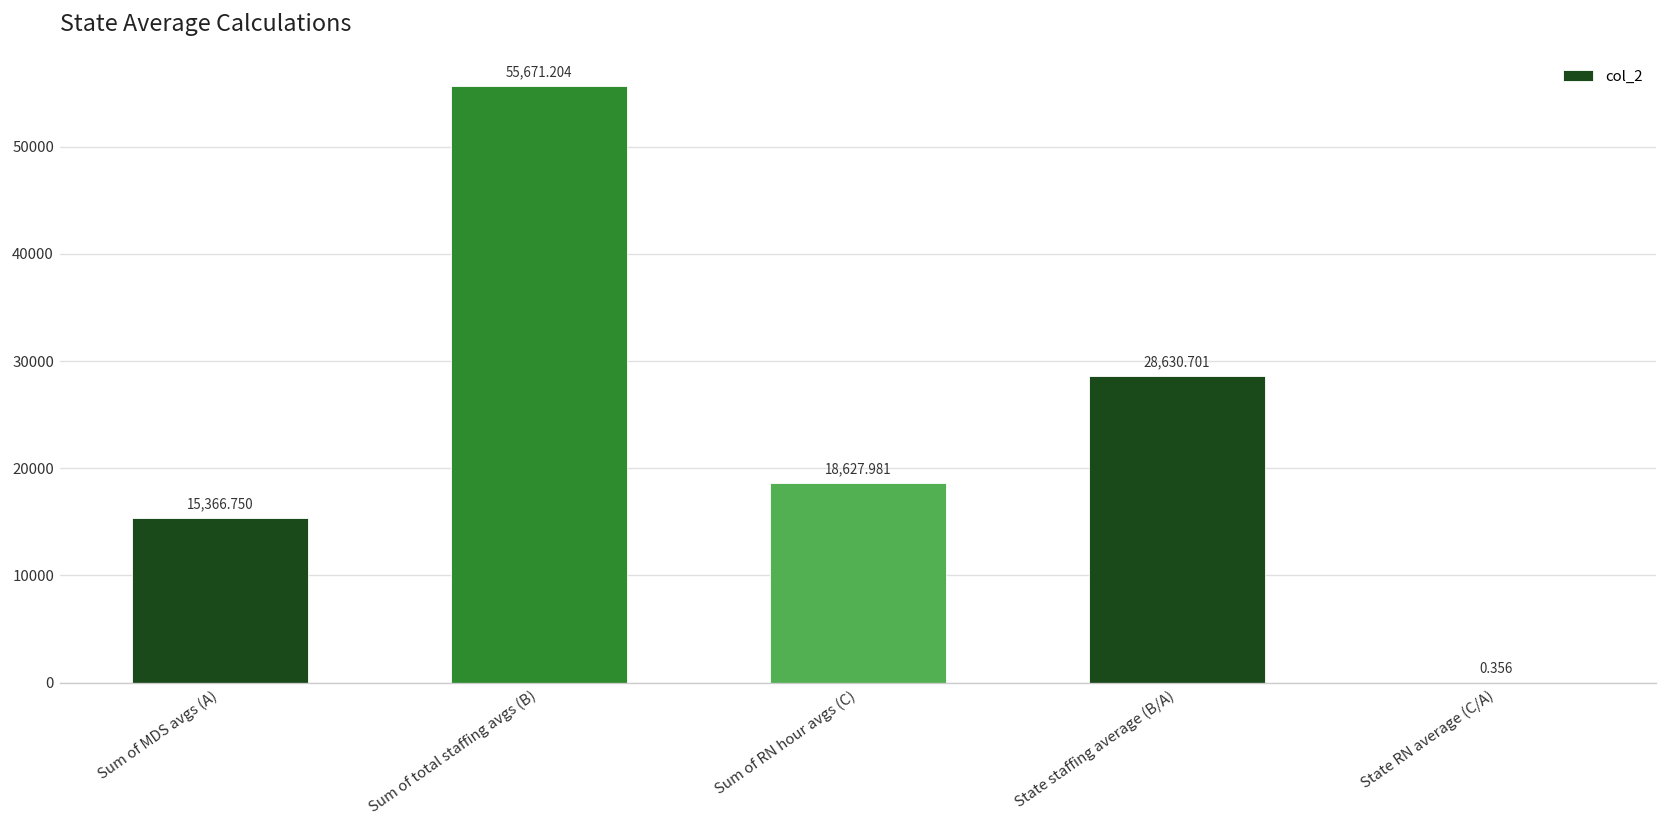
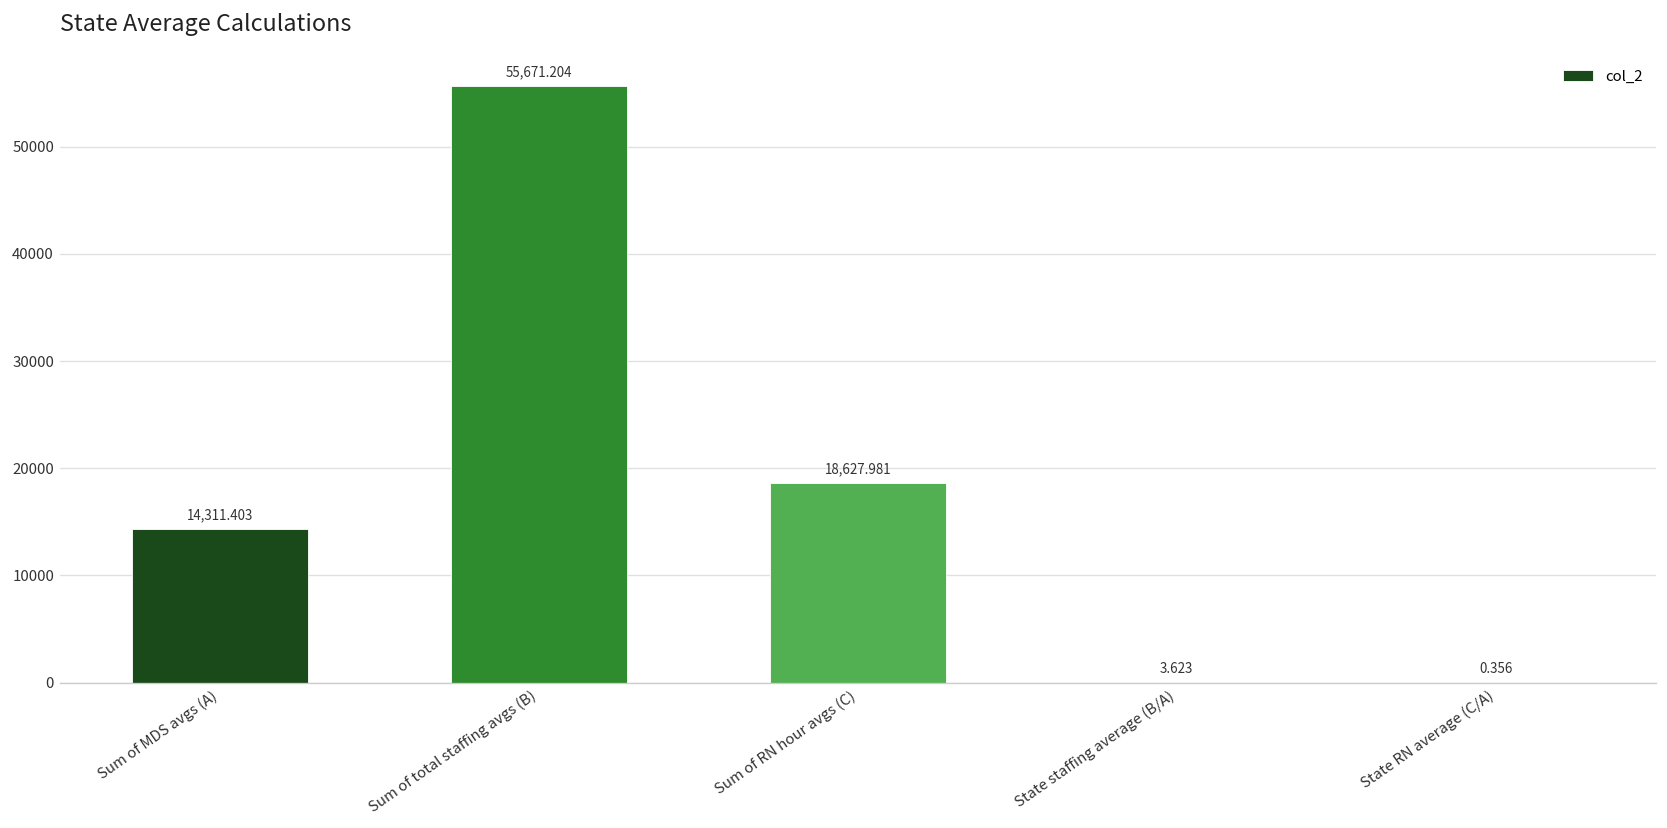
  {
-   "Sum of MDS avgs (A)": "15,366.750",
+   "Sum of MDS avgs (A)": "14,311.403",
    "Sum of total staffing avgs (B)": "55,671.204",
    "Sum of RN hour avgs (C)": "18,627.981",
-   "State staffing average (B/A)": "28,630.701",
+   "State staffing average (B/A)": "3.623",
    "State RN average (C/A)": "0.356"
  }
